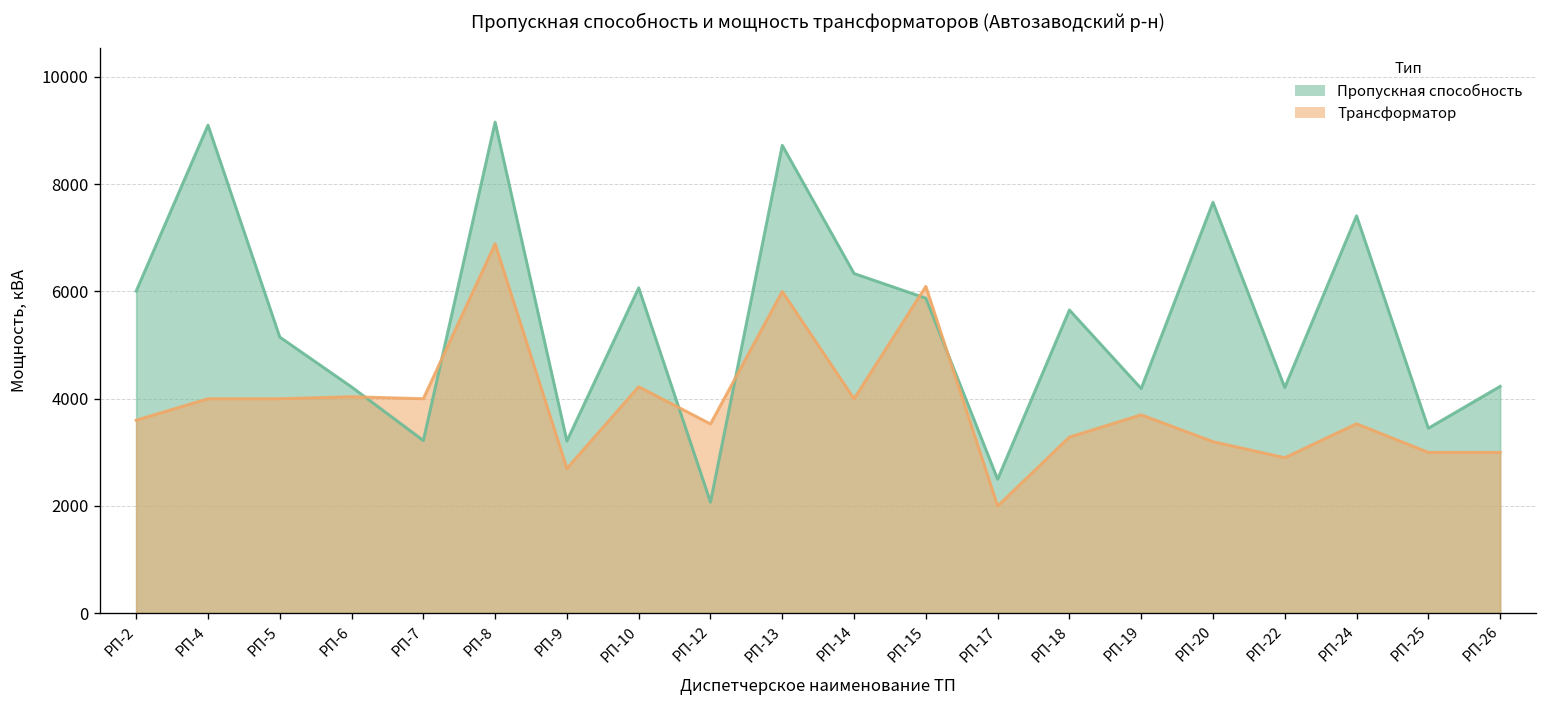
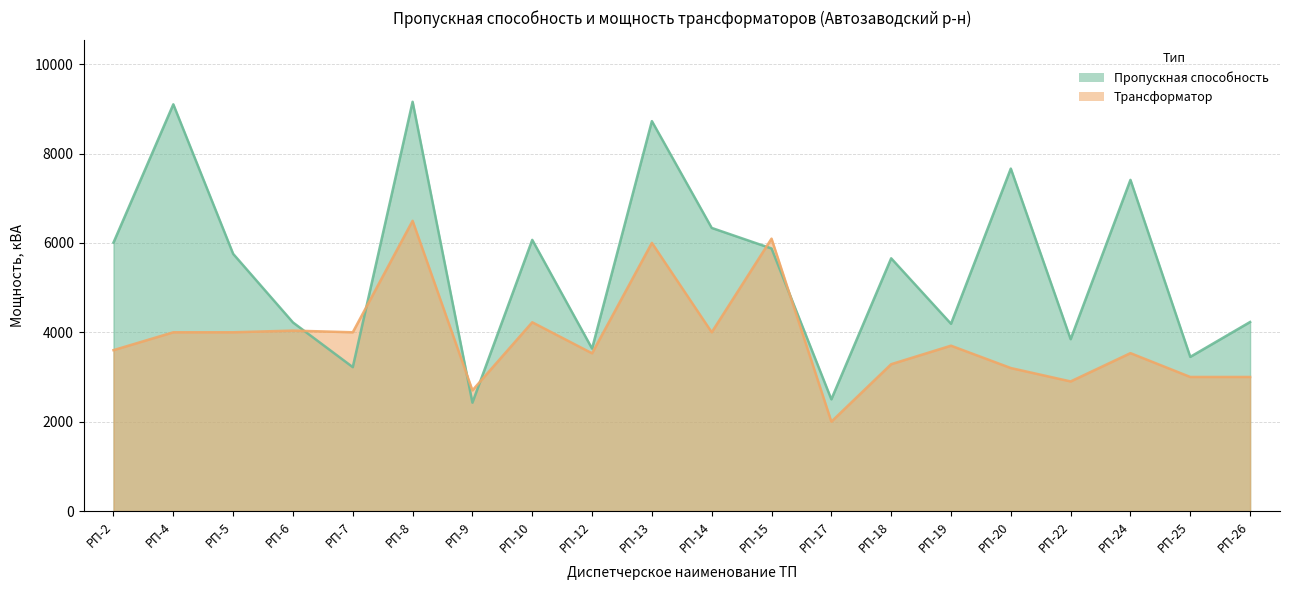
  {
    "Пропускная способность": {
      "РП-2": 6000,
      "РП-4": 9100,
-     "РП-5": 5200,
+     "РП-5": 5800,
      "РП-6": 4200,
      "РП-7": 3200,
      "РП-8": 9200,
-     "РП-9": 3200,
+     "РП-9": 2400,
      "РП-10": 6100,
-     "РП-12": 2100,
+     "РП-12": 3600,
      "РП-13": 8700,
      "РП-14": 6300,
      "РП-15": 5900,
      "РП-17": 2500,
      "РП-18": 5700,
      "РП-19": 4200,
      "РП-20": 7700,
-     "РП-22": 4200,
+     "РП-22": 3800,
      "РП-24": 7400,
      "РП-25": 3500,
      "РП-26": 4200
    },
    "Трансформатор": {
      "РП-2": 3600,
      "РП-4": 4000,
      "РП-5": 4000,
      "РП-6": 4000,
      "РП-7": 4000,
-     "РП-8": 6900,
+     "РП-8": 6500,
      "РП-9": 2700,
      "РП-10": 4200,
      "РП-12": 3500,
      "РП-13": 6000,
      "РП-14": 4000,
      "РП-15": 6100,
      "РП-17": 2000,
      "РП-18": 3300,
      "РП-19": 3700,
      "РП-20": 3200,
      "РП-22": 2900,
      "РП-24": 3500,
      "РП-25": 3000,
      "РП-26": 3000
    }
  }
